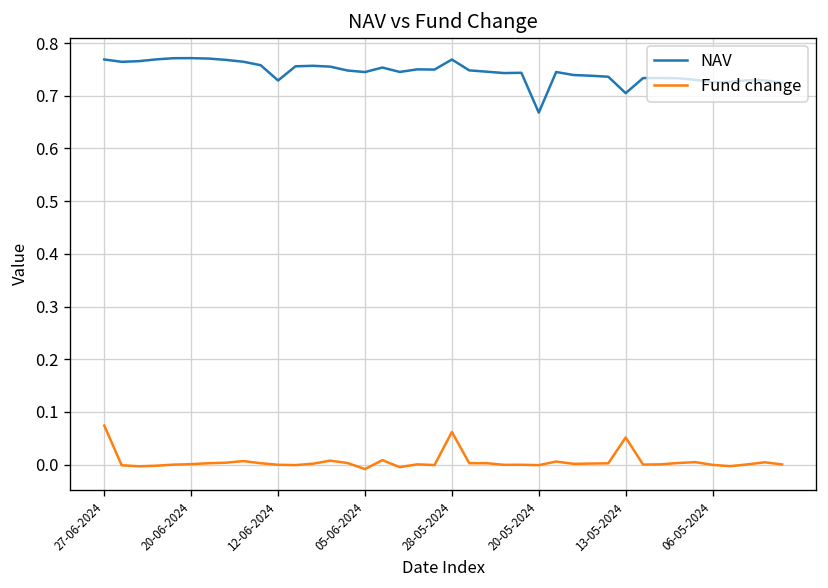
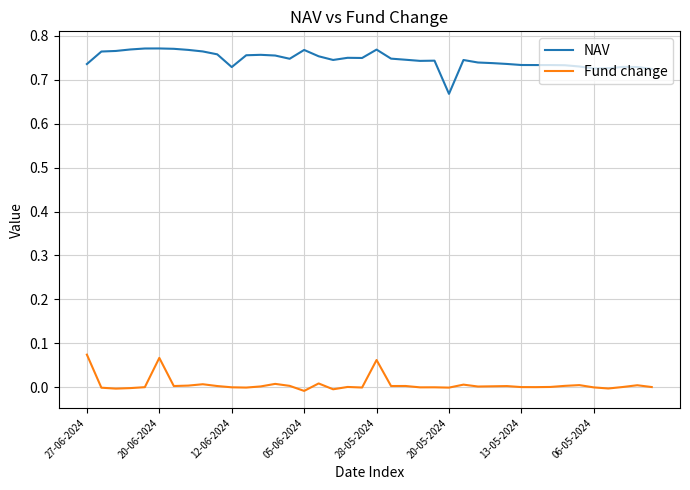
  {
    "NAV": {
-     "27-06-2024": 0.77,
+     "27-06-2024": 0.74,
      "20-06-2024": 0.77,
      "12-06-2024": 0.73,
-     "05-06-2024": 0.75,
+     "05-06-2024": 0.77,
      "28-05-2024": 0.77,
      "20-05-2024": 0.67,
-     "13-05-2024": 0.70
+     "13-05-2024": 0.73
    },
    "Fund change": {
      "27-06-2024": 0.07,
-     "20-06-2024": 0.00,
+     "20-06-2024": 0.07,
      "12-06-2024": 0.00,
      "05-06-2024": -0.01,
      "28-05-2024": 0.06,
      "20-05-2024": 0.00,
-     "13-05-2024": 0.05,
+     "13-05-2024": 0.00,
      "06-05-2024": 0.00
    }
  }
